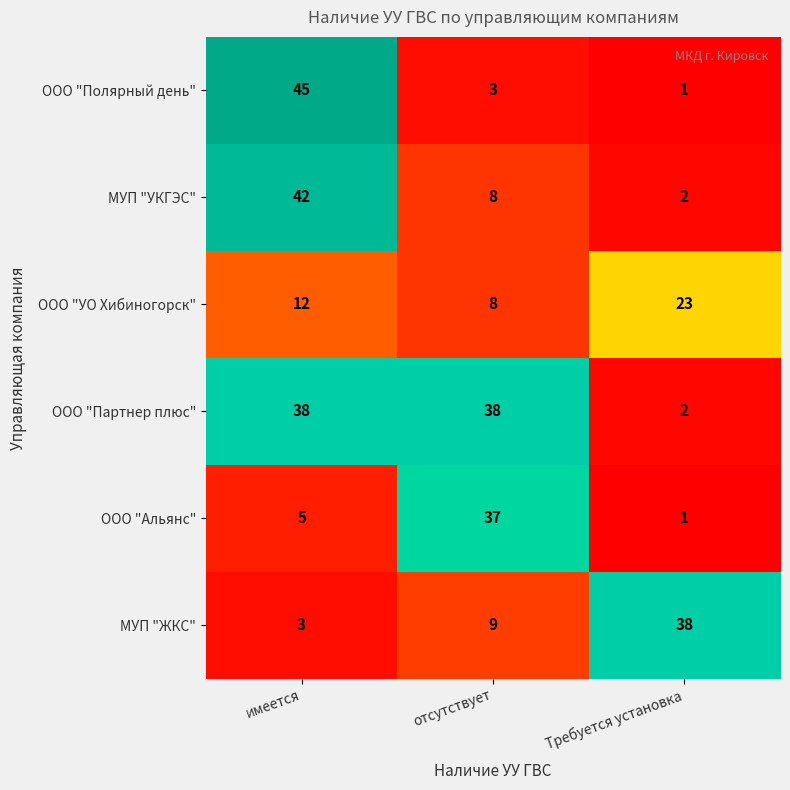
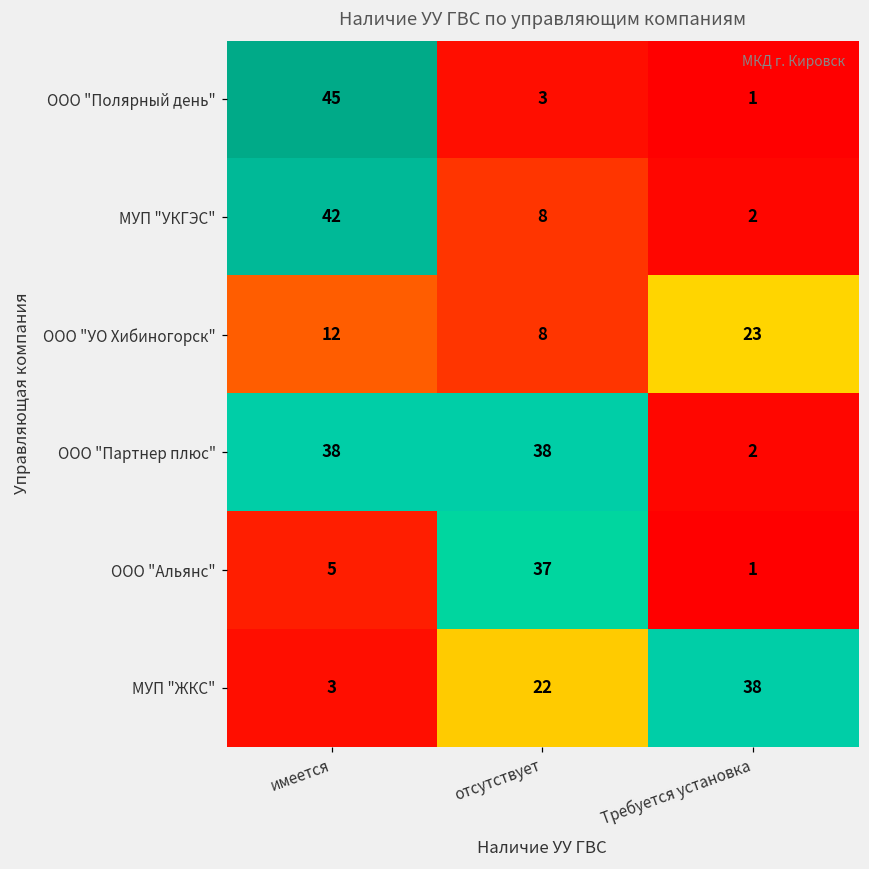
  {
    "ООО \"Полярный день\"": {
      "имеется": 45,
      "отсутствует": 3
    },
    "МУП \"УКГЭС\"": {
      "имеется": 42,
      "отсутствует": 8,
      "Требуется установка": 2
    },
    "ООО \"УО Хибиногорск\"": {
      "имеется": 12,
      "отсутствует": 8,
      "Требуется установка": 23
    },
    "ООО \"Партнер плюс\"": {
      "имеется": 38,
      "отсутствует": 38,
      "Требуется установка": 2
    },
    "ООО \"Альянс\"": {
      "имеется": 5,
      "отсутствует": 37,
      "Требуется установка": 1
    },
    "МУП \"ЖКС\"": {
      "имеется": 3,
-     "отсутствует": 9,
+     "отсутствует": 22,
      "Требуется установка": 38
    }
  }
